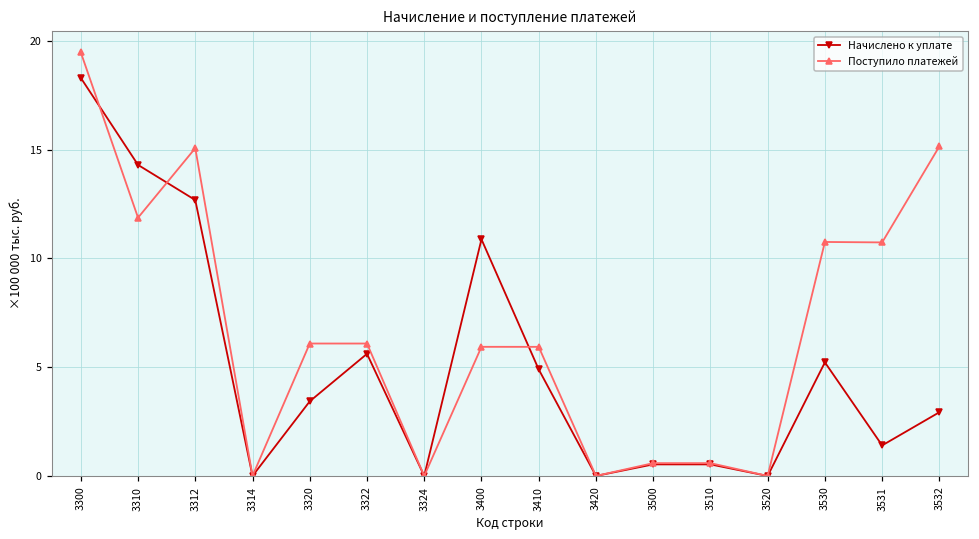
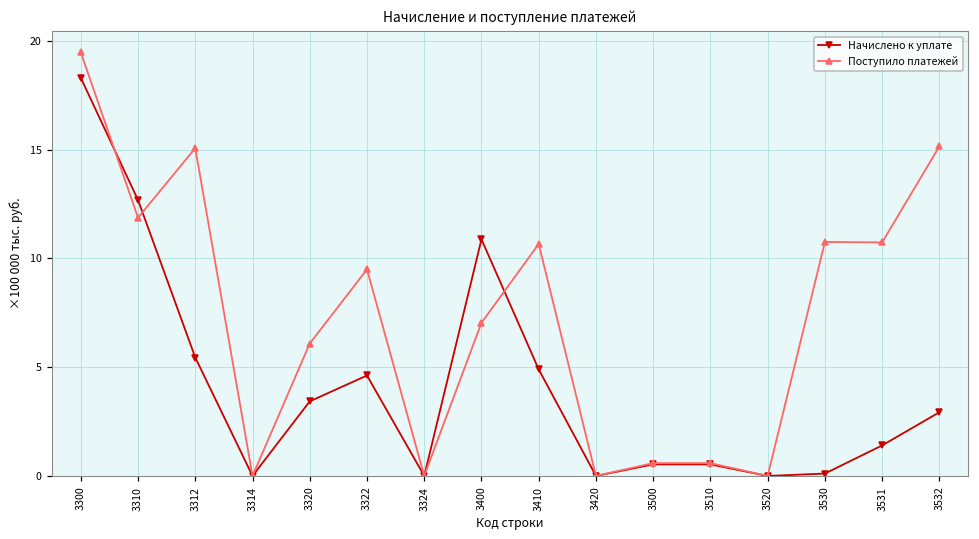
  {
    "Начислено к уплате": {
      "3300": 18.3,
-     "3310": 14.3,
-     "3312": 12.7,
+     "3310": 12.7,
+     "3312": 5.4,
      "3320": 3.4,
-     "3322": 5.6,
+     "3322": 4.6,
      "3400": 10.9,
      "3410": 4.9,
-     "3530": 5.2,
+     "3530": 0.1,
      "3531": 1.4,
      "3532": 2.9
    },
    "Поступило платежей": {
      "3300": 19.5,
      "3310": 11.9,
      "3312": 15.1,
      "3320": 6.1,
-     "3322": 6.1,
-     "3400": 5.9,
-     "3410": 5.9,
+     "3322": 9.5,
+     "3400": 7.0,
+     "3410": 10.7,
      "3530": 10.8,
      "3531": 10.7,
      "3532": 15.2
    }
  }
